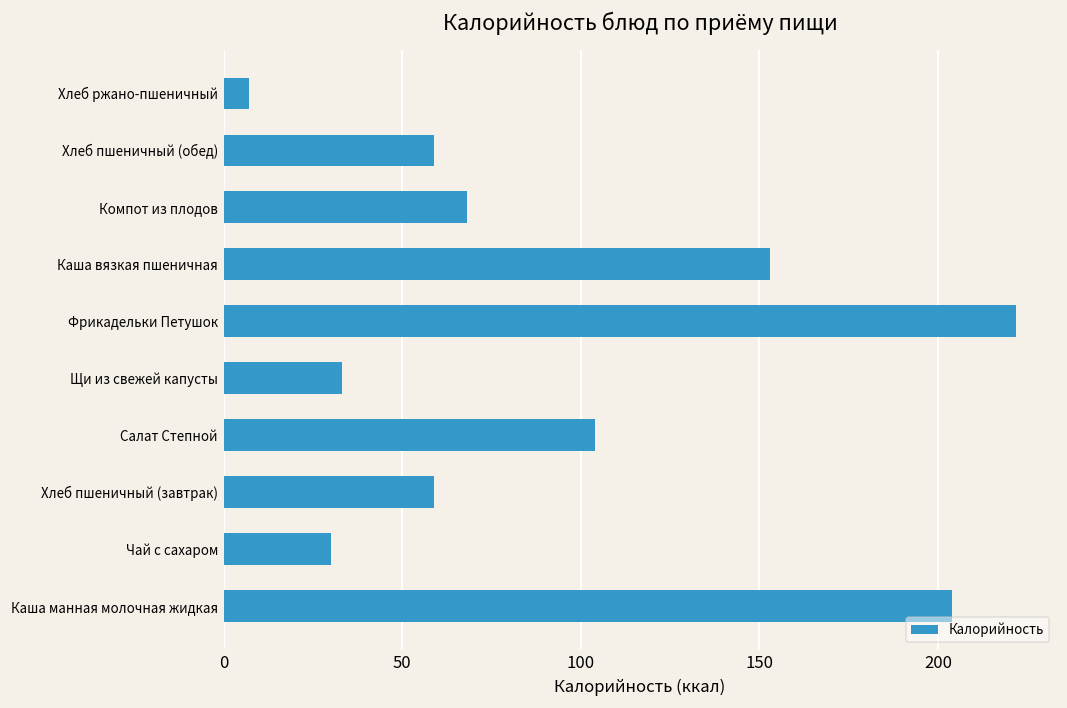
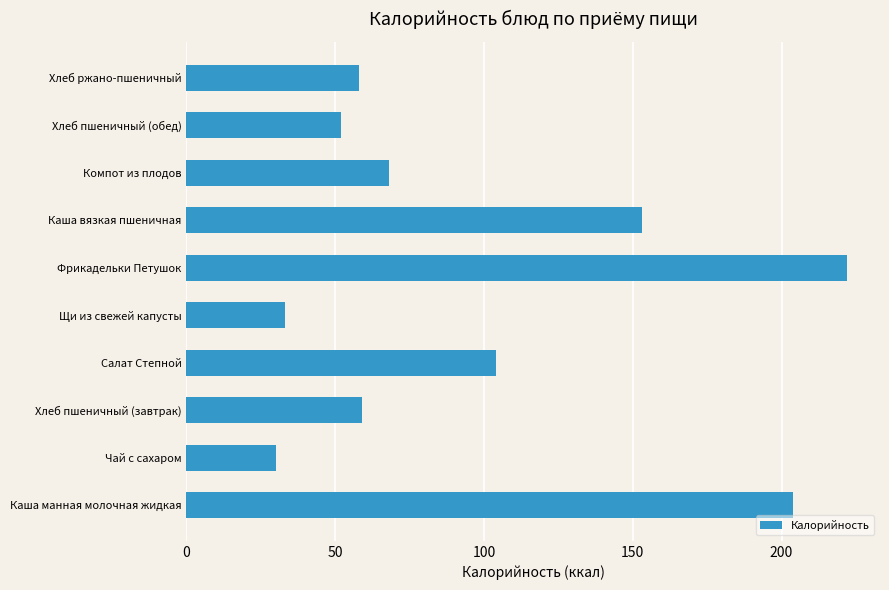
  {
-   "Хлеб ржано-пшеничный": 7,
-   "Хлеб пшеничный (обед)": 59,
+   "Хлеб ржано-пшеничный": 58,
+   "Хлеб пшеничный (обед)": 52,
    "Компот из плодов": 68,
    "Каша вязкая пшеничная": 153,
    "Фрикадельки Петушок": 222,
    "Щи из свежей капусты": 33,
    "Салат Степной": 104,
    "Хлеб пшеничный (завтрак)": 59,
    "Чай с сахаром": 30,
    "Каша манная молочная жидкая": 204
  }
